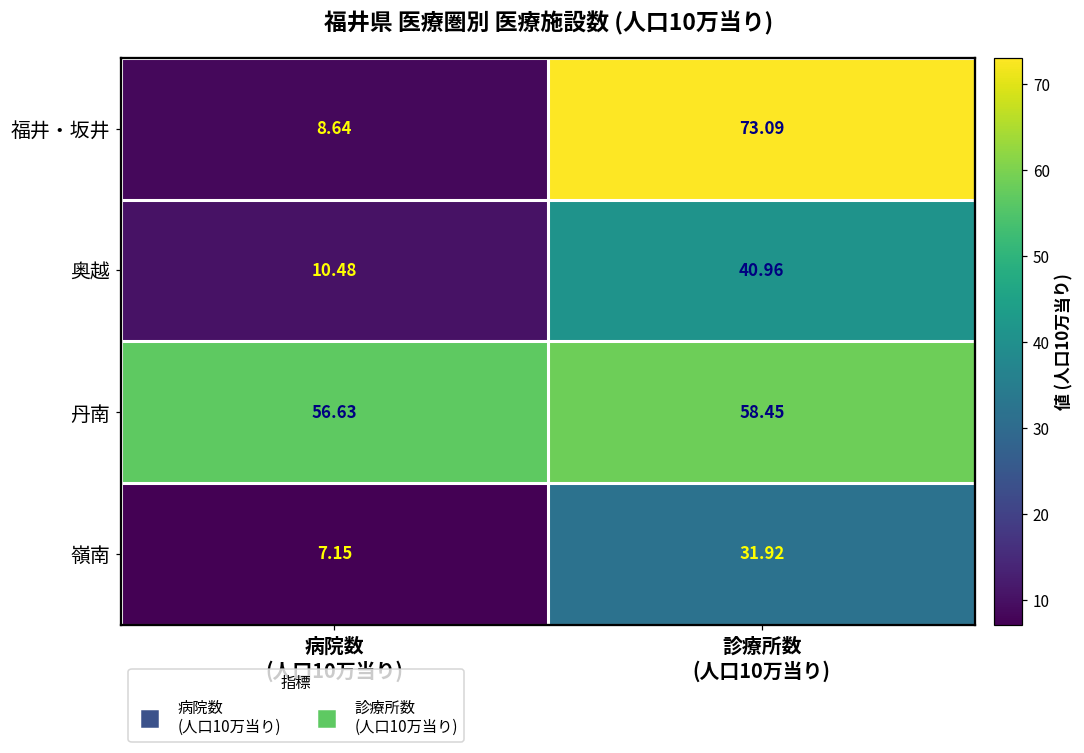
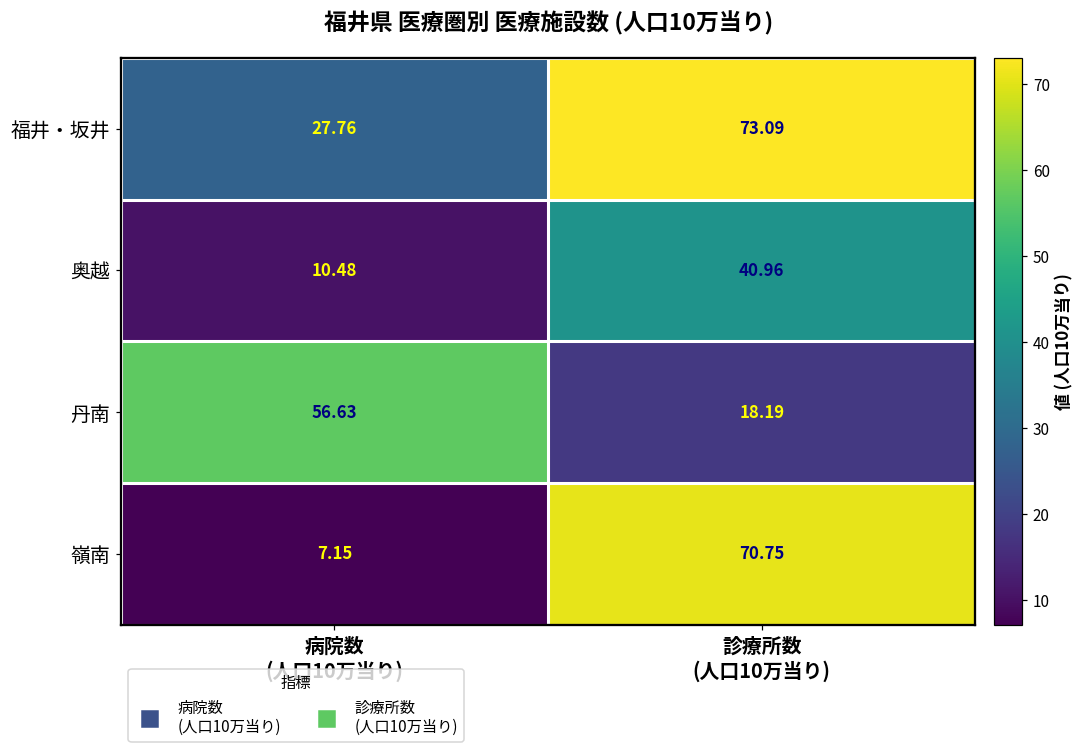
  {
    "福井・坂井": {
-     "病院数 (人口10万当り)": 8.64,
+     "病院数 (人口10万当り)": 27.76,
      "診療所数 (人口10万当り)": 73.09
    },
    "奥越": {
      "病院数 (人口10万当り)": 10.48,
      "診療所数 (人口10万当り)": 40.96
    },
    "丹南": {
      "病院数 (人口10万当り)": 56.63,
-     "診療所数 (人口10万当り)": 58.45
+     "診療所数 (人口10万当り)": 18.19
    },
    "嶺南": {
      "病院数 (人口10万当り)": 7.15,
-     "診療所数 (人口10万当り)": 31.92
+     "診療所数 (人口10万当り)": 70.75
    }
  }
